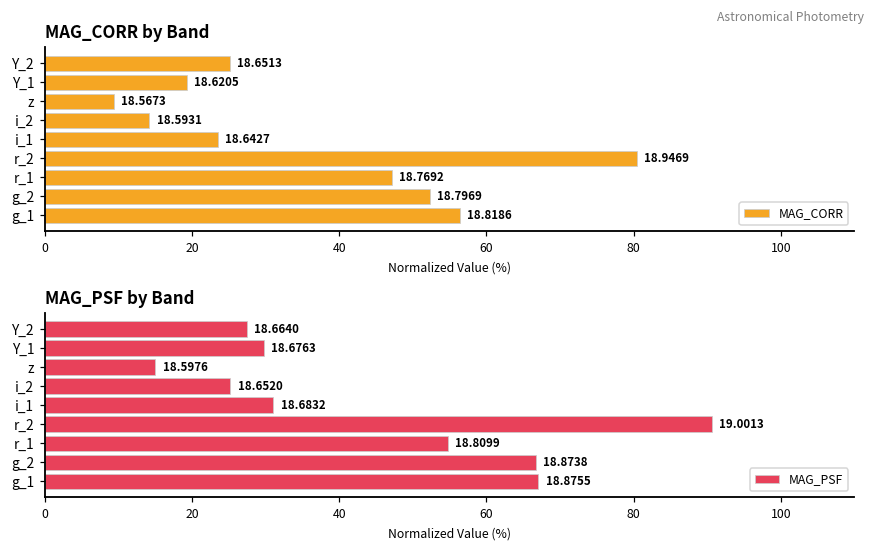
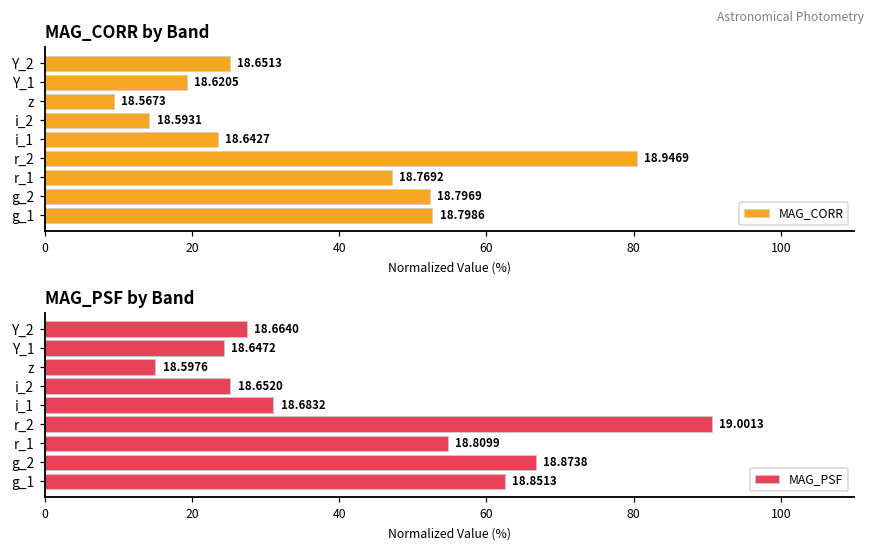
  {
    "MAG_CORR by Band": {
-     "g_1": 18.8186
+     "g_1": 18.7986
    },
    "MAG_PSF by Band": {
-     "Y_1": 18.6763,
-     "g_1": 18.8755
+     "Y_1": 18.6472,
+     "g_1": 18.8513
    }
  }
